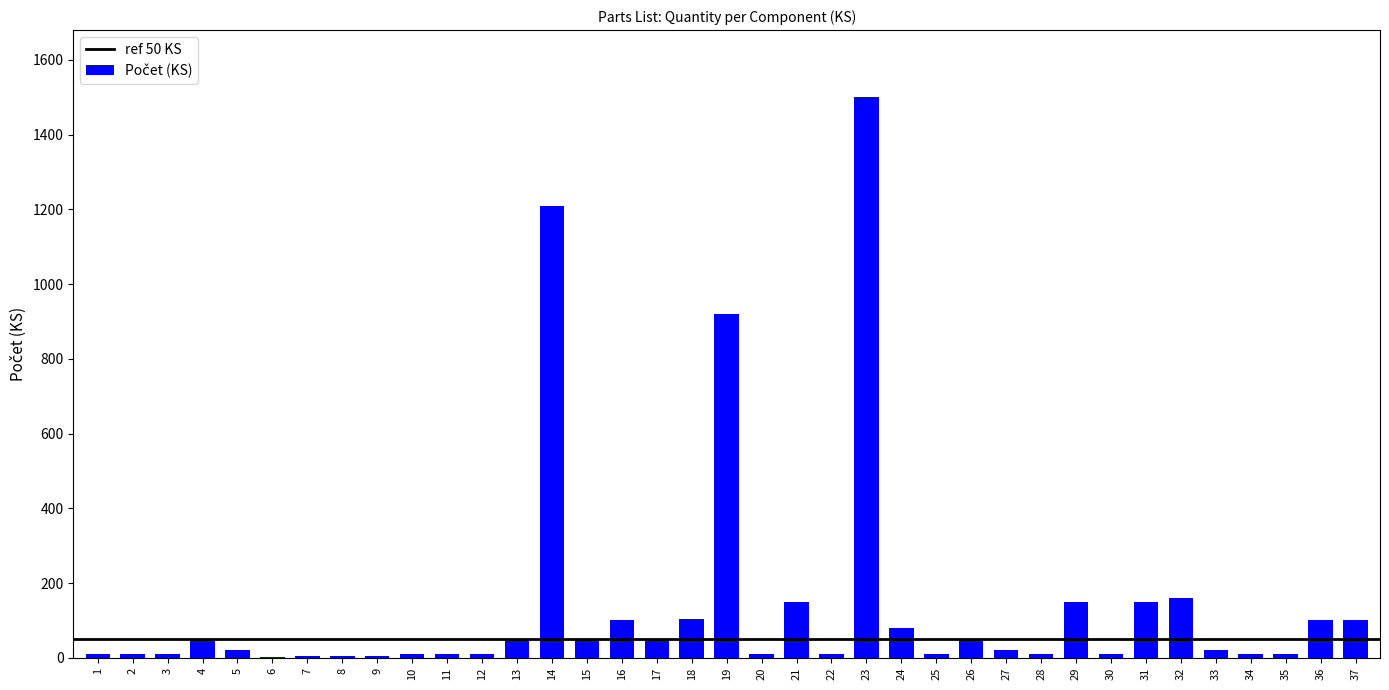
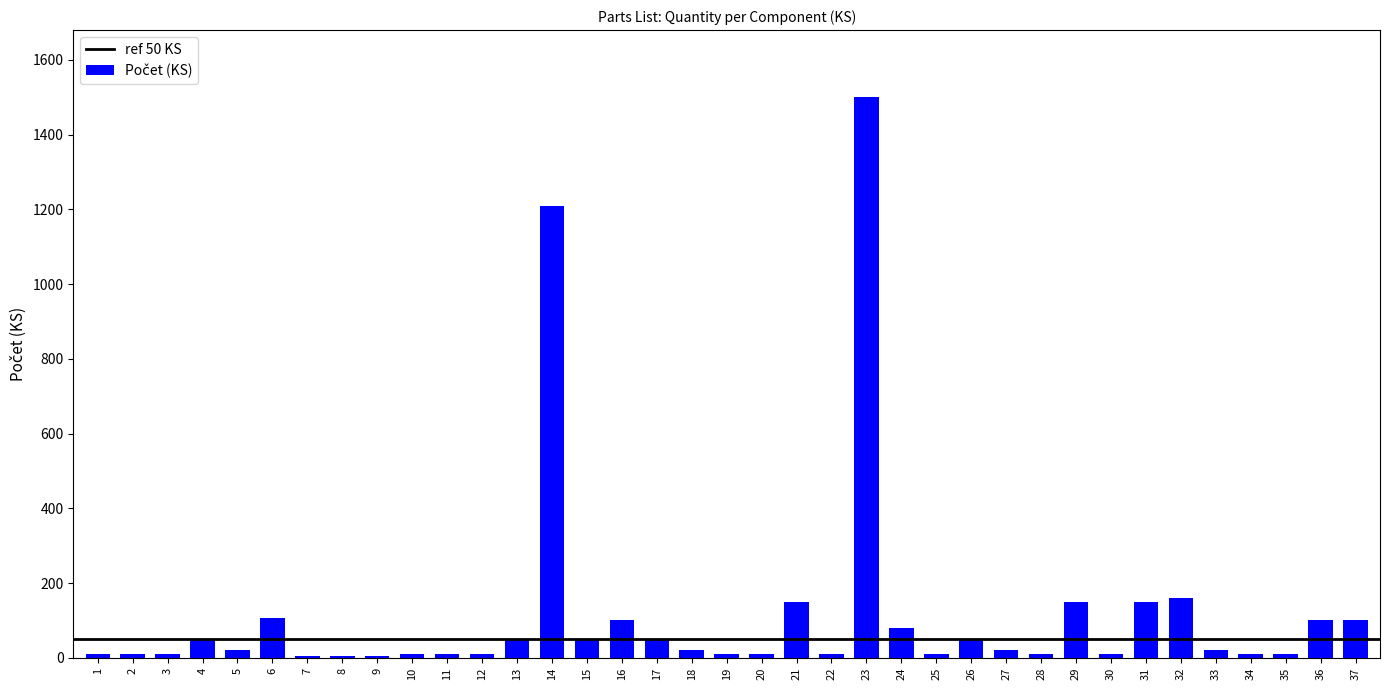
  {
    "1": 10,
    "2": 10,
    "3": 10,
    "4": 50,
    "5": 20,
-   "6": 0,
+   "6": 110,
    "10": 10,
    "11": 10,
    "12": 10,
    "13": 50,
    "14": 1210,
    "15": 50,
    "16": 100,
    "17": 50,
-   "18": 110,
-   "19": 920,
+   "18": 20,
+   "19": 10,
    "20": 10,
    "21": 150,
    "22": 10,
    "23": 1500,
    "24": 80,
    "25": 10,
    "26": 50,
    "27": 20,
    "28": 10,
    "29": 150,
    "30": 10,
    "31": 150,
    "32": 160,
    "33": 20,
    "34": 10,
    "35": 10,
    "36": 100,
    "37": 100
  }
